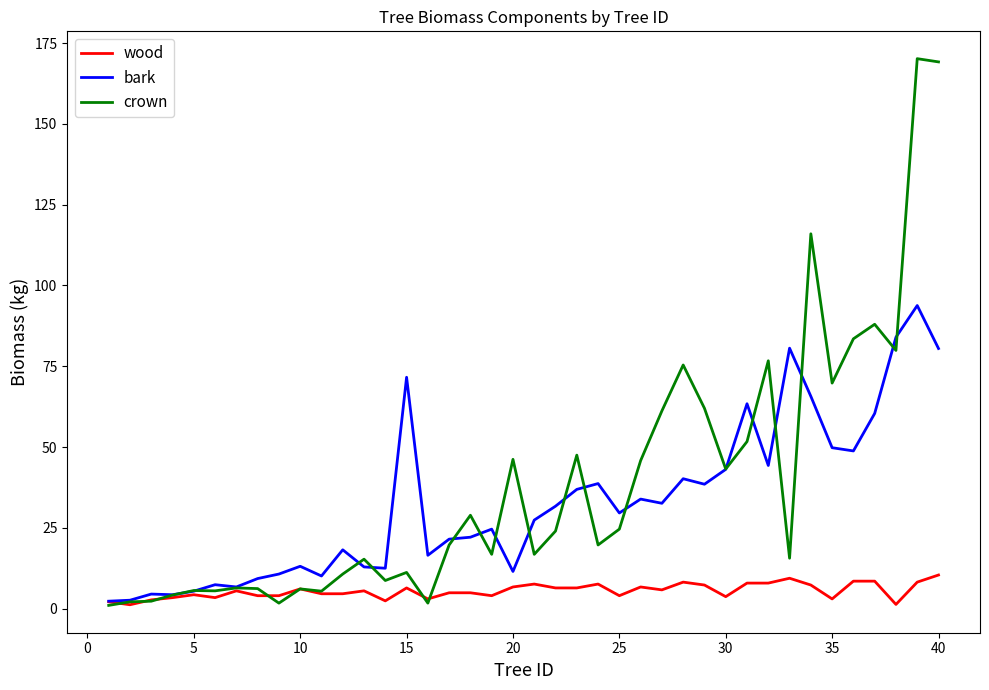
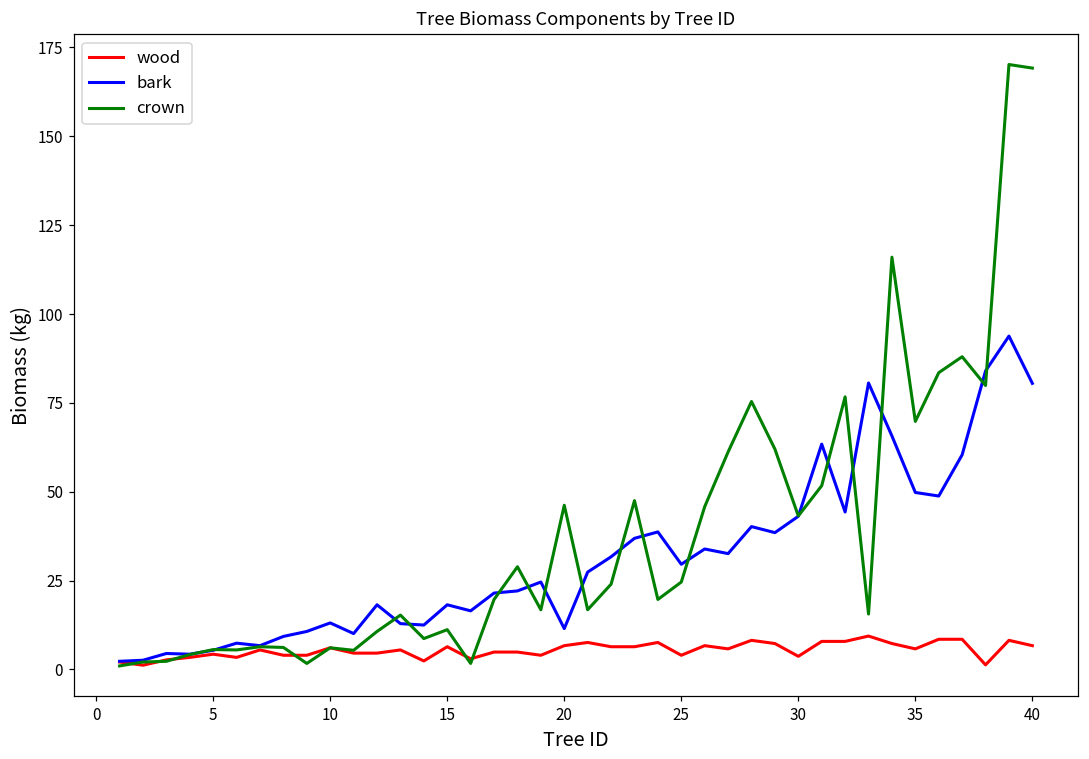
  {
    "wood": {
      "5": 4,
      "15": 6,
      "20": 7,
      "25": 4,
      "30": 4,
-     "35": 3,
-     "40": 10
+     "35": 6,
+     "40": 7
    },
    "bark": {
      "10": 13,
-     "15": 72,
+     "15": 18,
      "20": 12,
      "25": 30,
      "35": 50,
      "40": 81
    },
    "crown": {
      "15": 11,
      "20": 46,
      "25": 25,
      "35": 70,
      "40": 169
    }
  }
